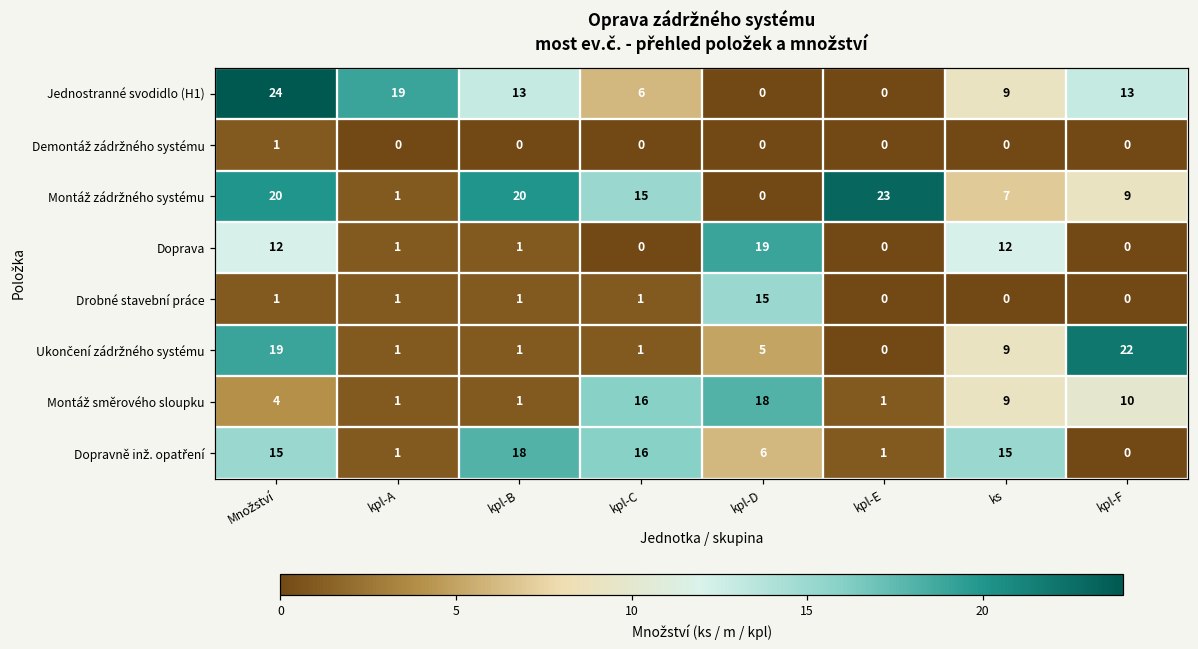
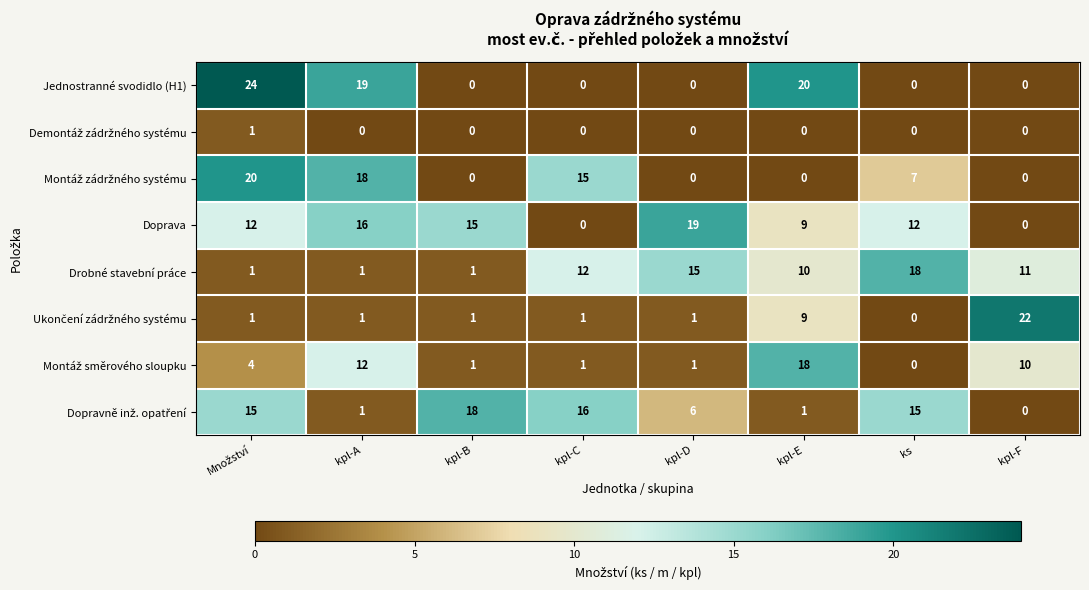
  {
    "Jednostranné svodidlo (H1)": {
      "Množství": 24,
      "kpl-A": 19,
-     "kpl-B": 13,
-     "kpl-C": 6,
+     "kpl-B": 0,
+     "kpl-C": 0,
      "kpl-D": 0,
-     "kpl-E": 0,
-     "ks": 9,
-     "kpl-F": 13
+     "kpl-E": 20,
+     "ks": 0,
+     "kpl-F": 0
    },
    "Demontáž zádržného systému": {
      "Množství": 1,
      "kpl-A": 0,
      "kpl-B": 0,
      "kpl-C": 0,
      "kpl-D": 0,
      "kpl-E": 0,
      "ks": 0,
      "kpl-F": 0
    },
    "Montáž zádržného systému": {
      "Množství": 20,
-     "kpl-A": 1,
-     "kpl-B": 20,
+     "kpl-A": 18,
+     "kpl-B": 0,
      "kpl-C": 15,
      "kpl-D": 0,
-     "kpl-E": 23,
+     "kpl-E": 0,
      "ks": 7,
-     "kpl-F": 9
+     "kpl-F": 0
    },
    "Doprava": {
      "Množství": 12,
-     "kpl-A": 1,
-     "kpl-B": 1,
+     "kpl-A": 16,
+     "kpl-B": 15,
      "kpl-C": 0,
      "kpl-D": 19,
-     "kpl-E": 0,
+     "kpl-E": 9,
      "ks": 12,
      "kpl-F": 0
    },
    "Drobné stavební práce": {
      "Množství": 1,
      "kpl-A": 1,
      "kpl-B": 1,
-     "kpl-C": 1,
+     "kpl-C": 12,
      "kpl-D": 15,
-     "kpl-E": 0,
-     "ks": 0,
-     "kpl-F": 0
+     "kpl-E": 10,
+     "ks": 18,
+     "kpl-F": 11
    },
    "Ukončení zádržného systému": {
-     "Množství": 19,
+     "Množství": 1,
      "kpl-A": 1,
      "kpl-B": 1,
      "kpl-C": 1,
-     "kpl-D": 5,
-     "kpl-E": 0,
-     "ks": 9,
+     "kpl-D": 1,
+     "kpl-E": 9,
+     "ks": 0,
      "kpl-F": 22
    },
    "Montáž směrového sloupku": {
      "Množství": 4,
-     "kpl-A": 1,
+     "kpl-A": 12,
      "kpl-B": 1,
-     "kpl-C": 16,
-     "kpl-D": 18,
-     "kpl-E": 1,
-     "ks": 9,
+     "kpl-C": 1,
+     "kpl-D": 1,
+     "kpl-E": 18,
+     "ks": 0,
      "kpl-F": 10
    },
    "Dopravně inž. opatření": {
      "Množství": 15,
      "kpl-A": 1,
      "kpl-B": 18,
      "kpl-C": 16,
      "kpl-D": 6,
      "kpl-E": 1,
      "ks": 15,
      "kpl-F": 0
    }
  }
